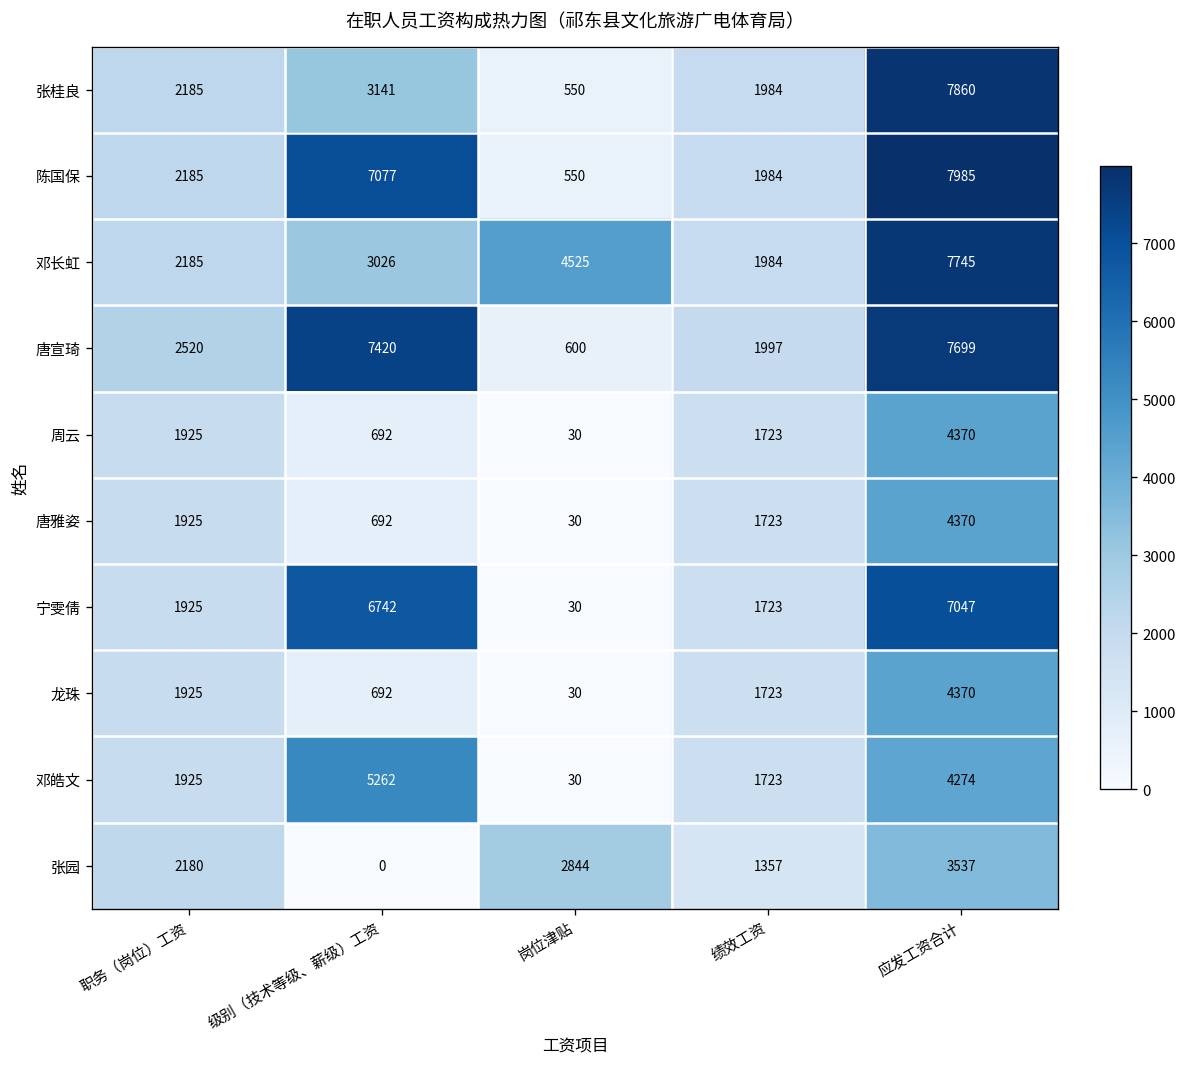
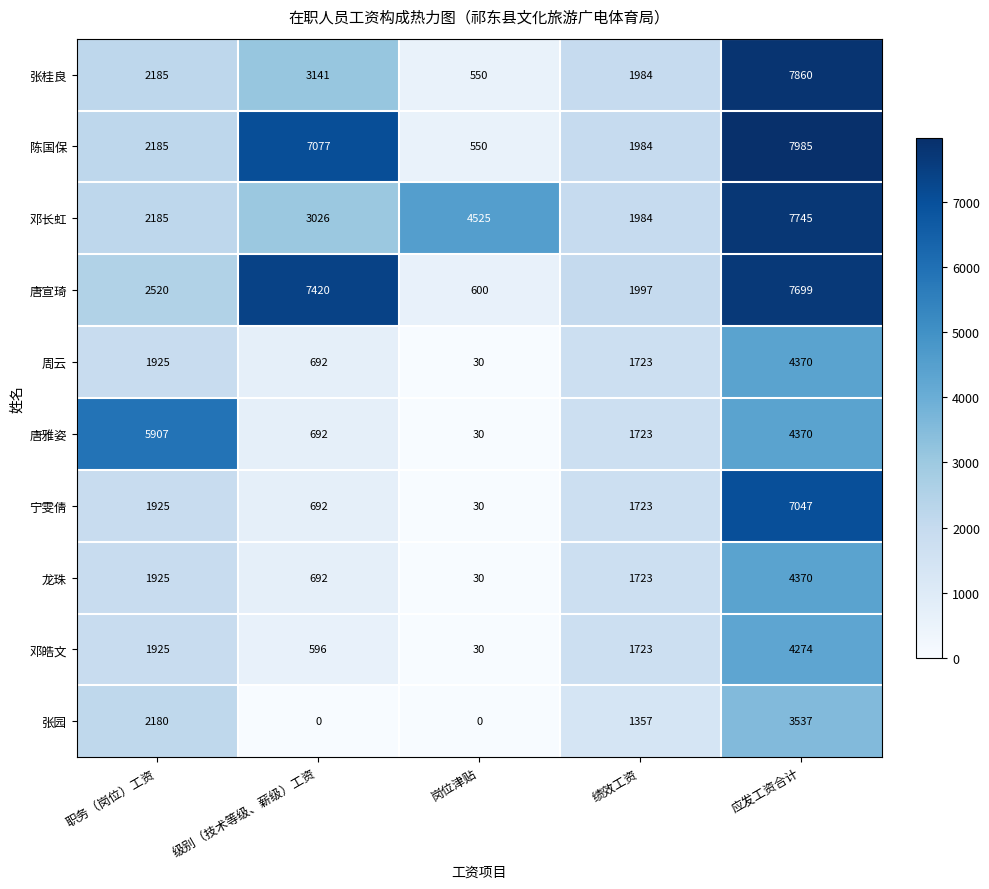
  {
    "张桂良": {
      "职务（岗位）工资": 2185,
      "级别（技术等级、薪级）工资": 3141,
      "岗位津贴": 550,
      "绩效工资": 1984,
      "应发工资合计": 7860
    },
    "陈国保": {
      "职务（岗位）工资": 2185,
      "级别（技术等级、薪级）工资": 7077,
      "岗位津贴": 550,
      "绩效工资": 1984,
      "应发工资合计": 7985
    },
    "邓长虹": {
      "职务（岗位）工资": 2185,
      "级别（技术等级、薪级）工资": 3026,
      "岗位津贴": 4525,
      "绩效工资": 1984,
      "应发工资合计": 7745
    },
    "唐宣琦": {
      "职务（岗位）工资": 2520,
      "级别（技术等级、薪级）工资": 7420,
      "岗位津贴": 600,
      "绩效工资": 1997,
      "应发工资合计": 7699
    },
    "周云": {
      "职务（岗位）工资": 1925,
      "级别（技术等级、薪级）工资": 692,
      "岗位津贴": 30,
      "绩效工资": 1723,
      "应发工资合计": 4370
    },
    "唐雅姿": {
-     "职务（岗位）工资": 1925,
+     "职务（岗位）工资": 5907,
      "级别（技术等级、薪级）工资": 692,
      "岗位津贴": 30,
      "绩效工资": 1723,
      "应发工资合计": 4370
    },
    "宁雯倩": {
      "职务（岗位）工资": 1925,
-     "级别（技术等级、薪级）工资": 6742,
+     "级别（技术等级、薪级）工资": 692,
      "岗位津贴": 30,
      "绩效工资": 1723,
      "应发工资合计": 7047
    },
    "龙珠": {
      "职务（岗位）工资": 1925,
      "级别（技术等级、薪级）工资": 692,
      "岗位津贴": 30,
      "绩效工资": 1723,
      "应发工资合计": 4370
    },
    "邓皓文": {
      "职务（岗位）工资": 1925,
-     "级别（技术等级、薪级）工资": 5262,
+     "级别（技术等级、薪级）工资": 596,
      "岗位津贴": 30,
      "绩效工资": 1723,
      "应发工资合计": 4274
    },
    "张园": {
      "职务（岗位）工资": 2180,
      "级别（技术等级、薪级）工资": 0,
-     "岗位津贴": 2844,
+     "岗位津贴": 0,
      "绩效工资": 1357,
      "应发工资合计": 3537
    }
  }
